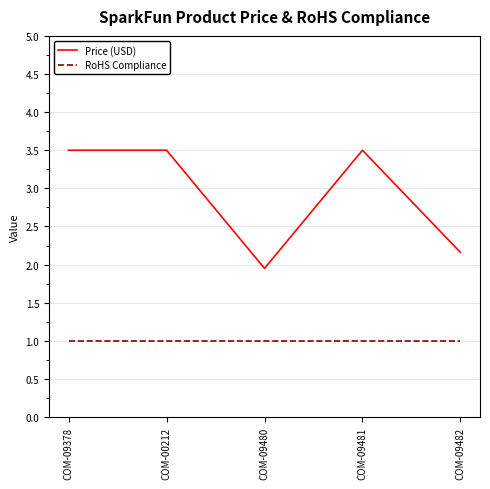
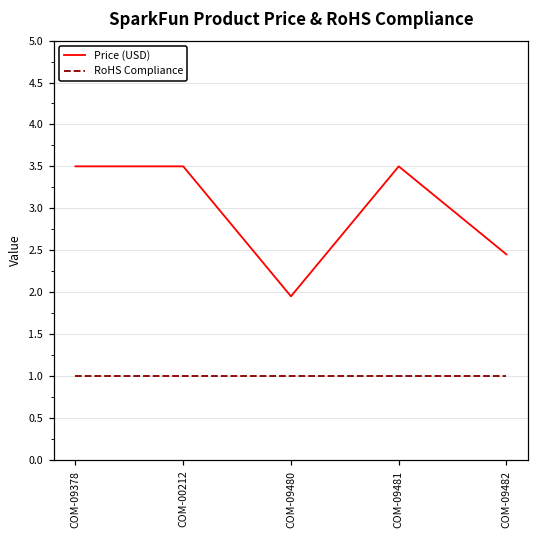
  {
    "Price (USD)": {
      "COM-09378": 3.5,
      "COM-00212": 3.5,
      "COM-09480": 2.0,
      "COM-09481": 3.5,
-     "COM-09482": 2.2
+     "COM-09482": 2.5
    },
    "RoHS Compliance": {
      "COM-09378": 1.0,
      "COM-00212": 1.0,
      "COM-09480": 1.0,
      "COM-09481": 1.0,
      "COM-09482": 1.0
    }
  }
